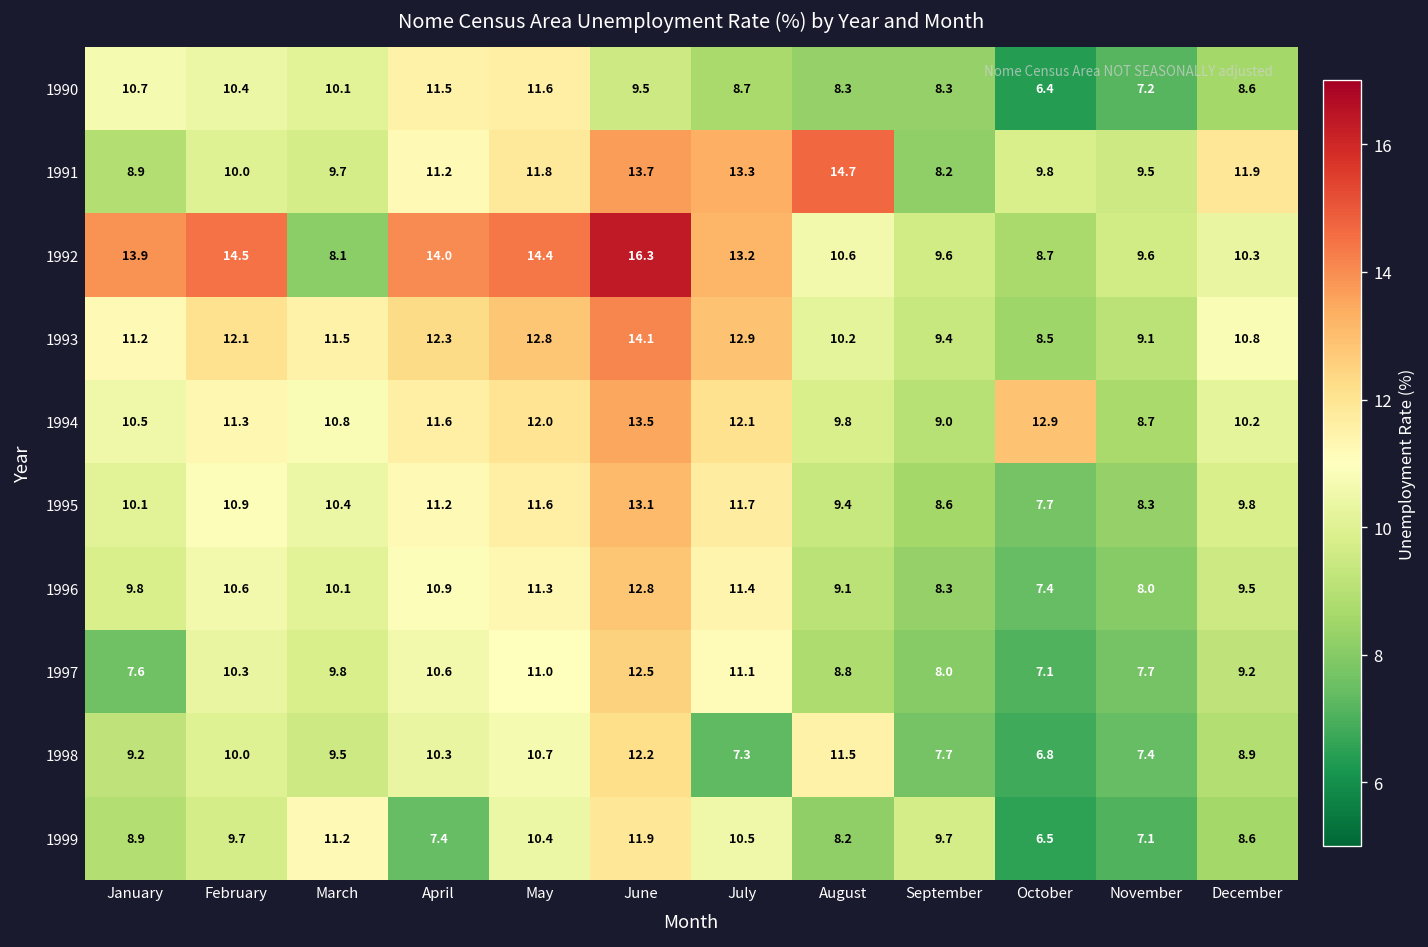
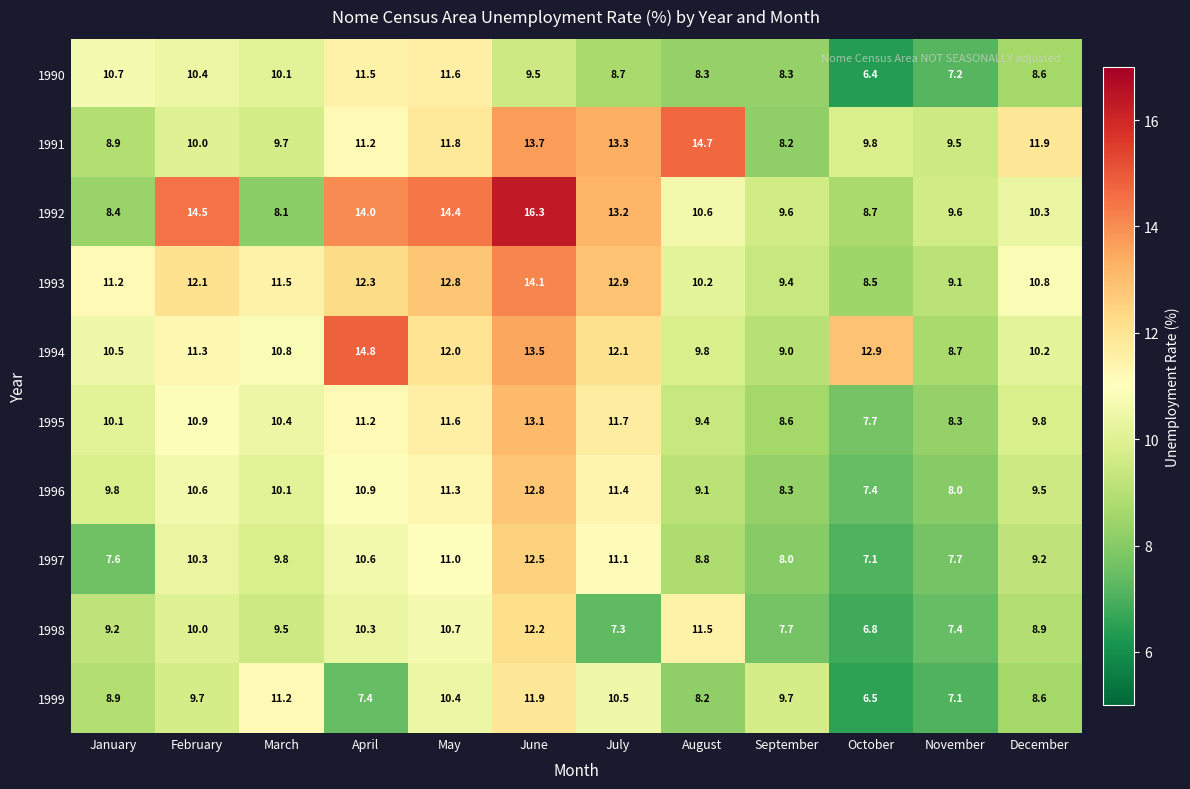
  {
    "1990": {
      "January": 10.7,
      "February": 10.4,
      "March": 10.1,
      "April": 11.5,
      "May": 11.6,
      "June": 9.5,
      "July": 8.7,
      "August": 8.3,
      "September": 8.3,
      "October": 6.4,
      "December": 8.6
    },
    "1991": {
      "January": 8.9,
      "February": 10.0,
      "March": 9.7,
      "April": 11.2,
      "May": 11.8,
      "June": 13.7,
      "July": 13.3,
      "August": 14.7,
      "September": 8.2,
      "October": 9.8,
      "November": 9.5,
      "December": 11.9
    },
    "1992": {
-     "January": 13.9,
+     "January": 8.4,
      "February": 14.5,
      "March": 8.1,
      "April": 14.0,
      "May": 14.4,
      "June": 16.3,
      "July": 13.2,
      "August": 10.6,
      "September": 9.6,
      "October": 8.7,
      "November": 9.6,
      "December": 10.3
    },
    "1993": {
      "January": 11.2,
      "February": 12.1,
      "March": 11.5,
      "April": 12.3,
      "May": 12.8,
      "June": 14.1,
      "July": 12.9,
      "August": 10.2,
      "September": 9.4,
      "October": 8.5,
      "November": 9.1,
      "December": 10.8
    },
    "1994": {
      "January": 10.5,
      "February": 11.3,
      "March": 10.8,
-     "April": 11.6,
+     "April": 14.8,
      "May": 12.0,
      "June": 13.5,
      "July": 12.1,
      "August": 9.8,
      "September": 9.0,
      "October": 12.9,
      "November": 8.7,
      "December": 10.2
    },
    "1995": {
      "January": 10.1,
      "February": 10.9,
      "March": 10.4,
      "April": 11.2,
      "May": 11.6,
      "June": 13.1,
      "July": 11.7,
      "August": 9.4,
      "September": 8.6,
      "October": 7.7,
      "November": 8.3,
      "December": 9.8
    },
    "1996": {
      "January": 9.8,
      "February": 10.6,
      "March": 10.1,
      "April": 10.9,
      "May": 11.3,
      "June": 12.8,
      "July": 11.4,
      "August": 9.1,
      "September": 8.3,
      "October": 7.4,
      "November": 8.0,
      "December": 9.5
    },
    "1997": {
      "January": 7.6,
      "February": 10.3,
      "March": 9.8,
      "April": 10.6,
      "May": 11.0,
      "June": 12.5,
      "July": 11.1,
      "August": 8.8,
      "September": 8.0,
      "October": 7.1,
      "November": 7.7,
      "December": 9.2
    },
    "1998": {
      "January": 9.2,
      "February": 10.0,
      "March": 9.5,
      "April": 10.3,
      "May": 10.7,
      "June": 12.2,
      "July": 7.3,
      "August": 11.5,
      "September": 7.7,
      "October": 6.8,
      "November": 7.4,
      "December": 8.9
    },
    "1999": {
      "January": 8.9,
      "February": 9.7,
      "March": 11.2,
      "April": 7.4,
      "May": 10.4,
      "June": 11.9,
      "July": 10.5,
      "August": 8.2,
      "September": 9.7,
      "October": 6.5,
      "November": 7.1,
      "December": 8.6
    }
  }
